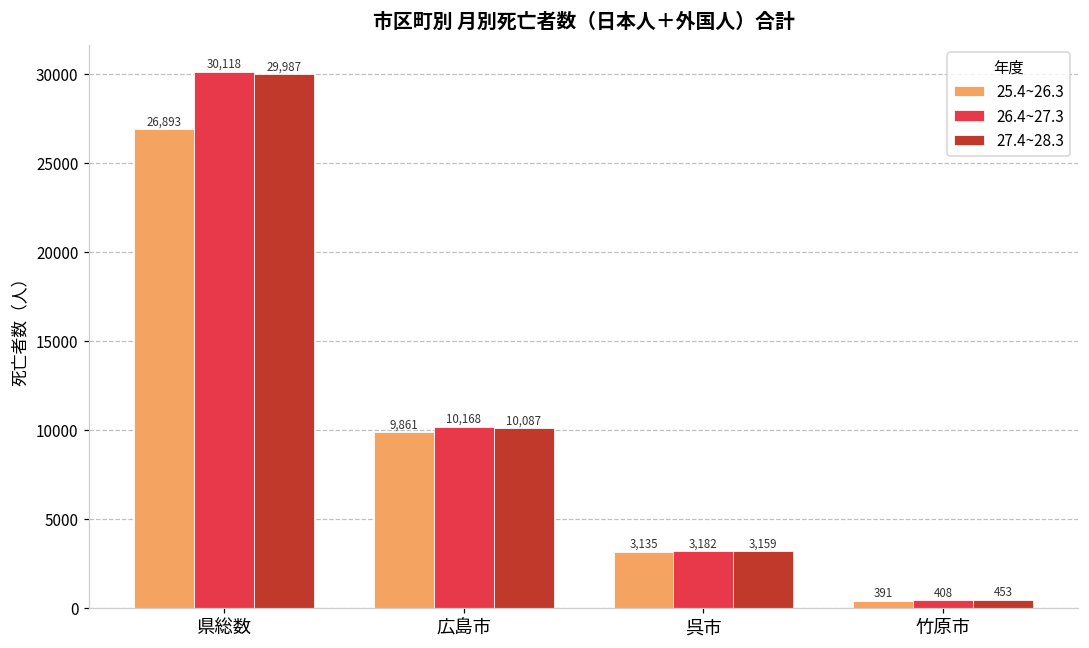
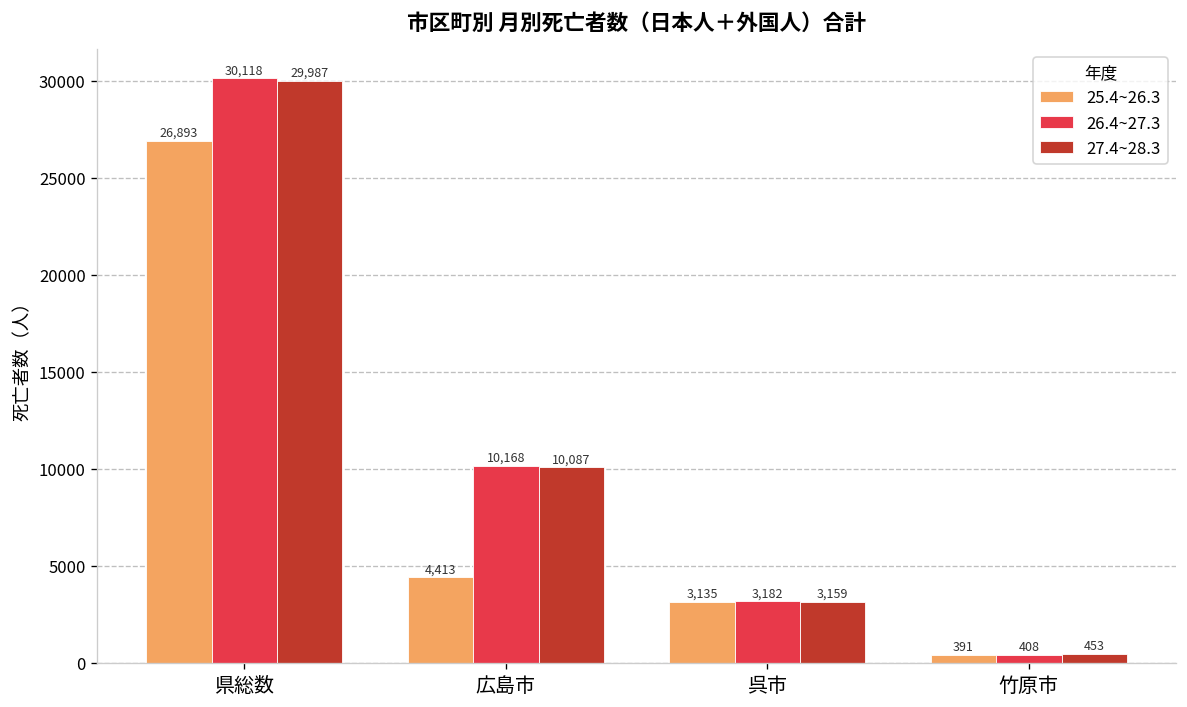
  {
    "25.4~26.3": {
      "県総数": "26,893",
-     "広島市": "9,861",
+     "広島市": "4,413",
      "呉市": "3,135",
      "竹原市": "391"
    }
  }
